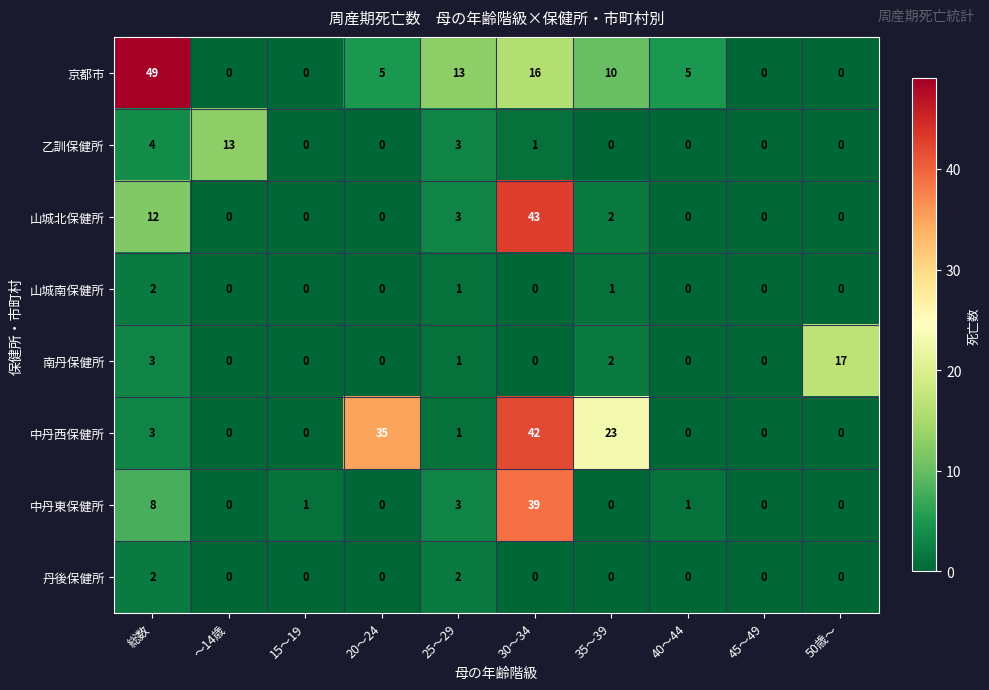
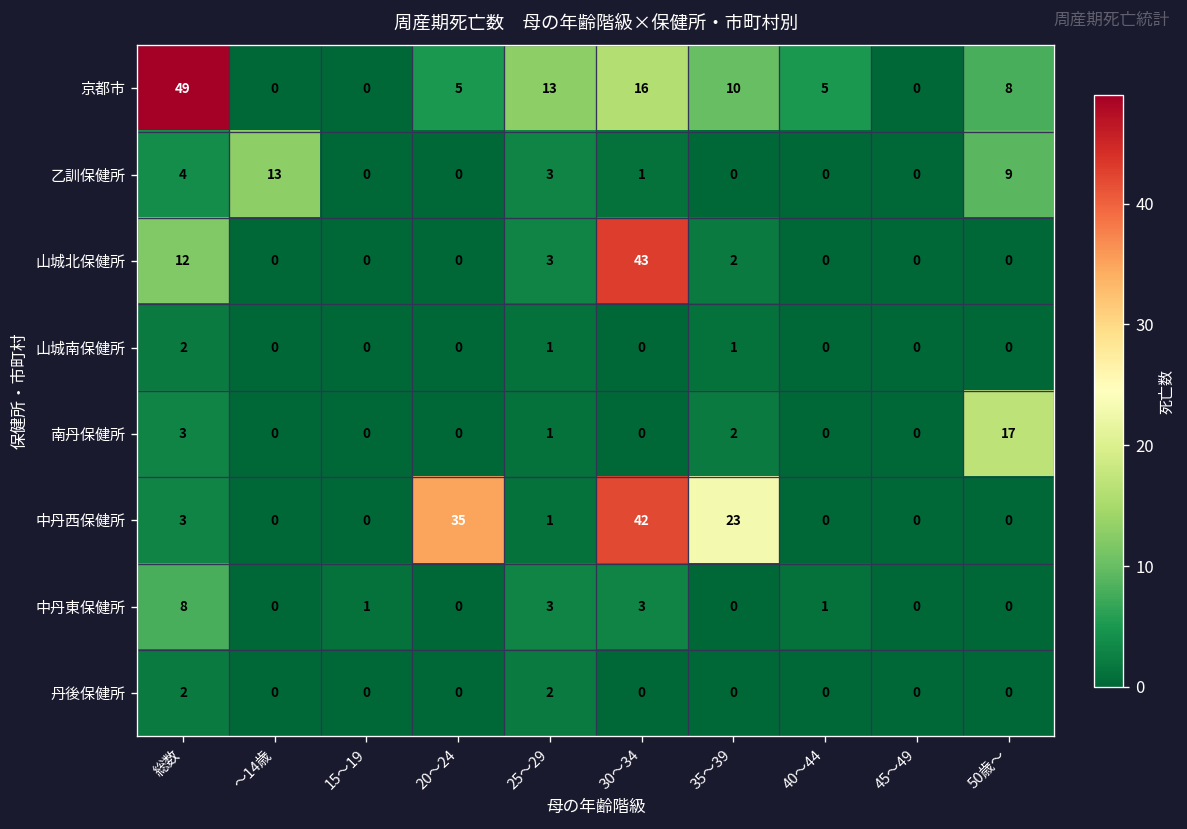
  {
    "京都市": {
      "総数": 49,
      "～14歳": 0,
      "15～19": 0,
      "20～24": 5,
      "25～29": 13,
      "30～34": 16,
      "35～39": 10,
      "40～44": 5,
      "45～49": 0,
-     "50歳～": 0
+     "50歳～": 8
    },
    "乙訓保健所": {
      "総数": 4,
      "～14歳": 13,
      "15～19": 0,
      "20～24": 0,
      "25～29": 3,
      "30～34": 1,
      "35～39": 0,
      "40～44": 0,
      "45～49": 0,
-     "50歳～": 0
+     "50歳～": 9
    },
    "山城北保健所": {
      "総数": 12,
      "～14歳": 0,
      "15～19": 0,
      "20～24": 0,
      "25～29": 3,
      "30～34": 43,
      "35～39": 2,
      "40～44": 0,
      "45～49": 0,
      "50歳～": 0
    },
    "山城南保健所": {
      "総数": 2,
      "～14歳": 0,
      "15～19": 0,
      "20～24": 0,
      "25～29": 1,
      "30～34": 0,
      "35～39": 1,
      "40～44": 0,
      "45～49": 0,
      "50歳～": 0
    },
    "南丹保健所": {
      "総数": 3,
      "～14歳": 0,
      "15～19": 0,
      "20～24": 0,
      "25～29": 1,
      "30～34": 0,
      "35～39": 2,
      "40～44": 0,
      "45～49": 0,
      "50歳～": 17
    },
    "中丹西保健所": {
      "総数": 3,
      "～14歳": 0,
      "15～19": 0,
      "20～24": 35,
      "25～29": 1,
      "30～34": 42,
      "35～39": 23,
      "40～44": 0,
      "45～49": 0,
      "50歳～": 0
    },
    "中丹東保健所": {
      "総数": 8,
      "～14歳": 0,
      "15～19": 1,
      "20～24": 0,
      "25～29": 3,
-     "30～34": 39,
+     "30～34": 3,
      "35～39": 0,
      "40～44": 1,
      "45～49": 0,
      "50歳～": 0
    },
    "丹後保健所": {
      "総数": 2,
      "～14歳": 0,
      "15～19": 0,
      "20～24": 0,
      "25～29": 2,
      "30～34": 0,
      "35～39": 0,
      "40～44": 0,
      "45～49": 0,
      "50歳～": 0
    }
  }
